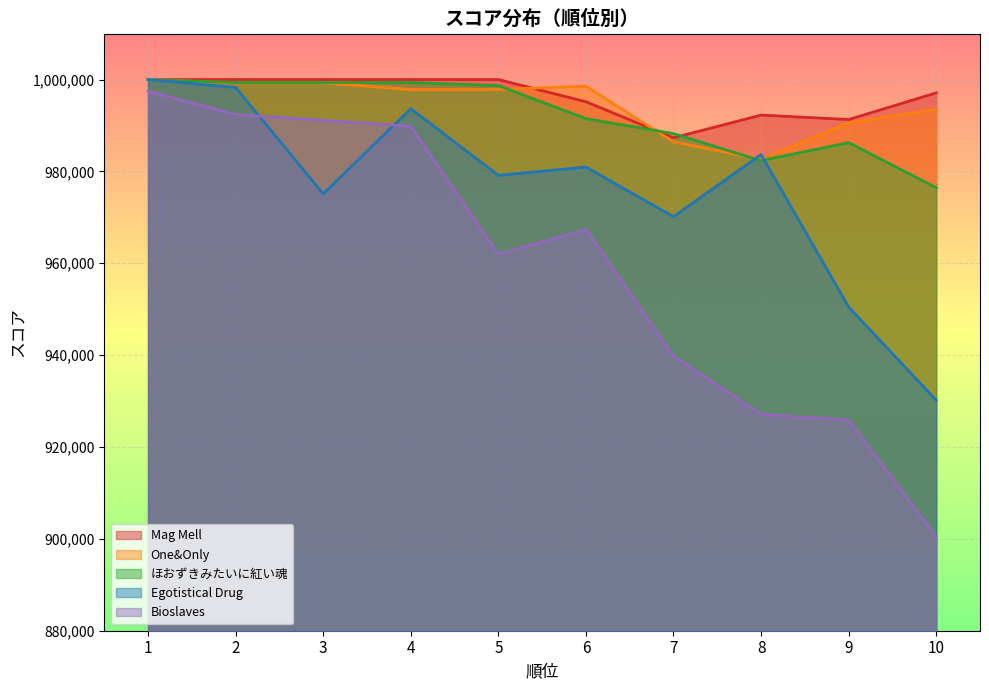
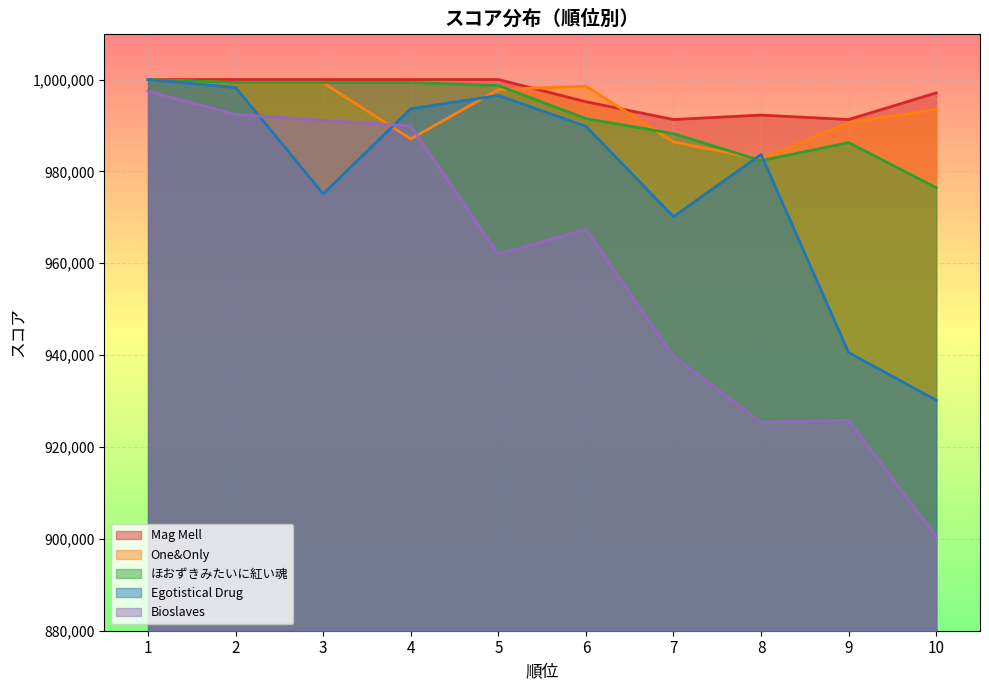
  {
    "Mag Mell": {
      "2": "1,000,000",
      "3": "1,000,000",
      "4": "1,000,000",
      "5": "1,000,000",
      "6": "995,000",
-     "7": "987,000",
+     "7": "991,000",
      "8": "992,000",
      "9": "991,000",
      "10": "997,000"
    },
    "One&Only": {
-     "4": "998,000",
+     "4": "987,000",
      "5": "998,000",
      "6": "999,000",
      "7": "986,000",
      "9": "991,000",
      "10": "993,000"
    },
    "ほおずきみたいに紅い魂": {
      "4": "999,000",
      "5": "999,000",
      "6": "991,000",
      "7": "988,000",
      "9": "986,000",
      "10": "976,000"
    },
    "Egotistical Drug": {
      "2": "998,000",
      "3": "975,000",
      "4": "994,000",
-     "5": "979,000",
-     "6": "981,000",
+     "5": "997,000",
+     "6": "990,000",
      "7": "970,000",
      "8": "984,000",
-     "9": "950,000",
+     "9": "941,000",
      "10": "930,000"
    },
    "Bioslaves": {
      "1": "997,000",
      "2": "992,000",
      "3": "991,000",
      "4": "990,000",
      "5": "962,000",
      "6": "967,000",
      "7": "940,000",
-     "8": "927,000",
+     "8": "925,000",
      "9": "926,000",
      "10": "900,000"
    }
  }
